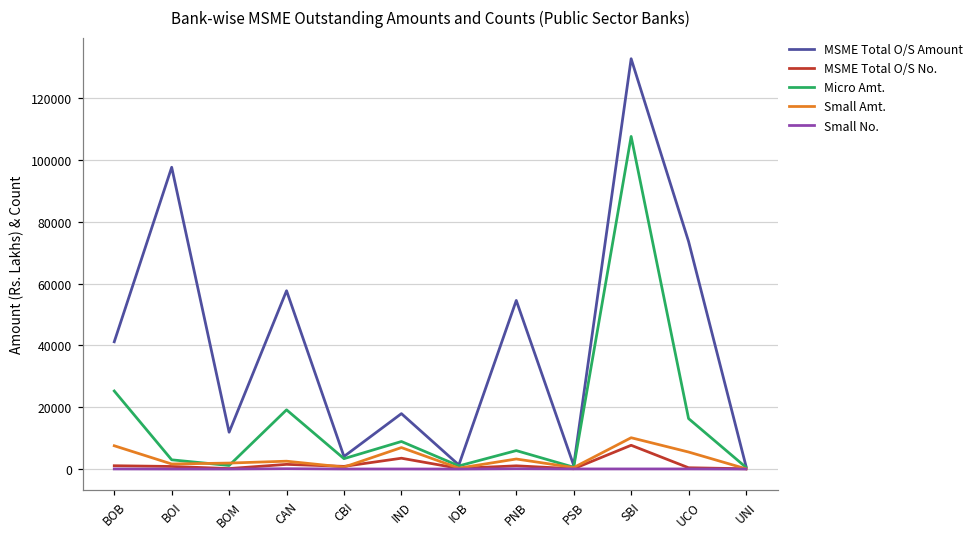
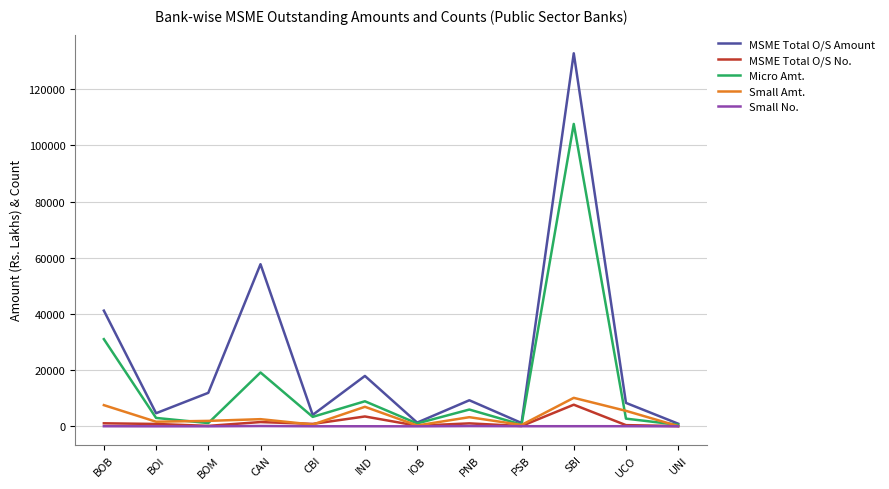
  {
    "MSME Total O/S Amount": {
      "BOB": 41000,
-     "BOI": 98000,
+     "BOI": 5000,
      "BOM": 12000,
      "CAN": 58000,
      "IND": 18000,
-     "PNB": 55000,
+     "PNB": 9000,
      "SBI": 133000,
-     "UCO": 74000
+     "UCO": 8000
    },
    "MSME Total O/S No.": {
      "BOB": 1000,
      "CAN": 2000,
      "IND": 4000,
      "PNB": 1000,
      "SBI": 8000
    },
    "Micro Amt.": {
-     "BOB": 25000,
+     "BOB": 31000,
      "BOI": 3000,
      "CAN": 19000,
      "IND": 9000,
      "PNB": 6000,
      "SBI": 108000,
-     "UCO": 16000
+     "UCO": 3000
    },
    "Small Amt.": {
      "BOB": 8000,
      "CAN": 3000,
      "IND": 7000,
      "PNB": 3000,
      "SBI": 10000,
      "UCO": 6000
    },
    "Small No.": {
      "BOB": 0,
      "CAN": 0,
      "IND": 0,
      "PNB": 0,
      "SBI": 0
    }
  }
